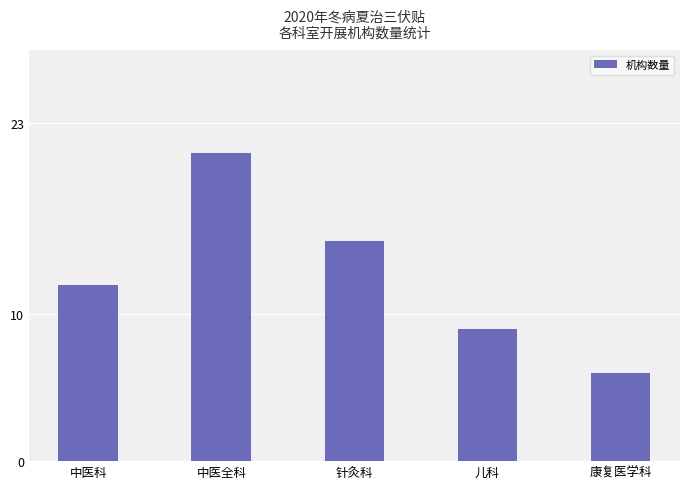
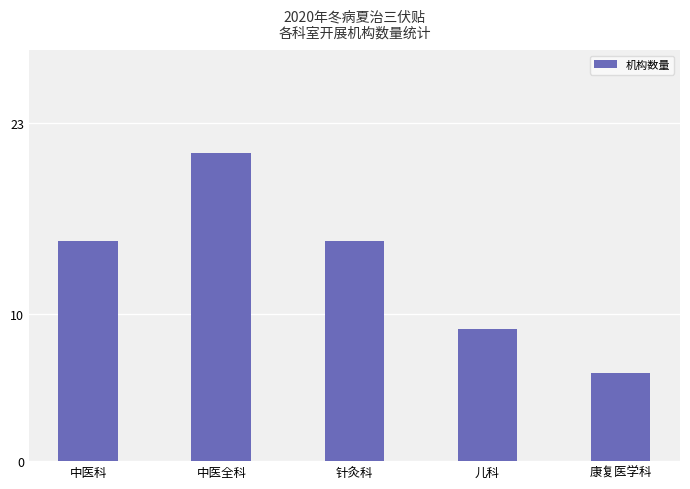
  {
-   "中医科": 12,
+   "中医科": 15,
    "中医全科": 21,
    "针灸科": 15,
    "儿科": 9,
    "康复医学科": 6
  }
